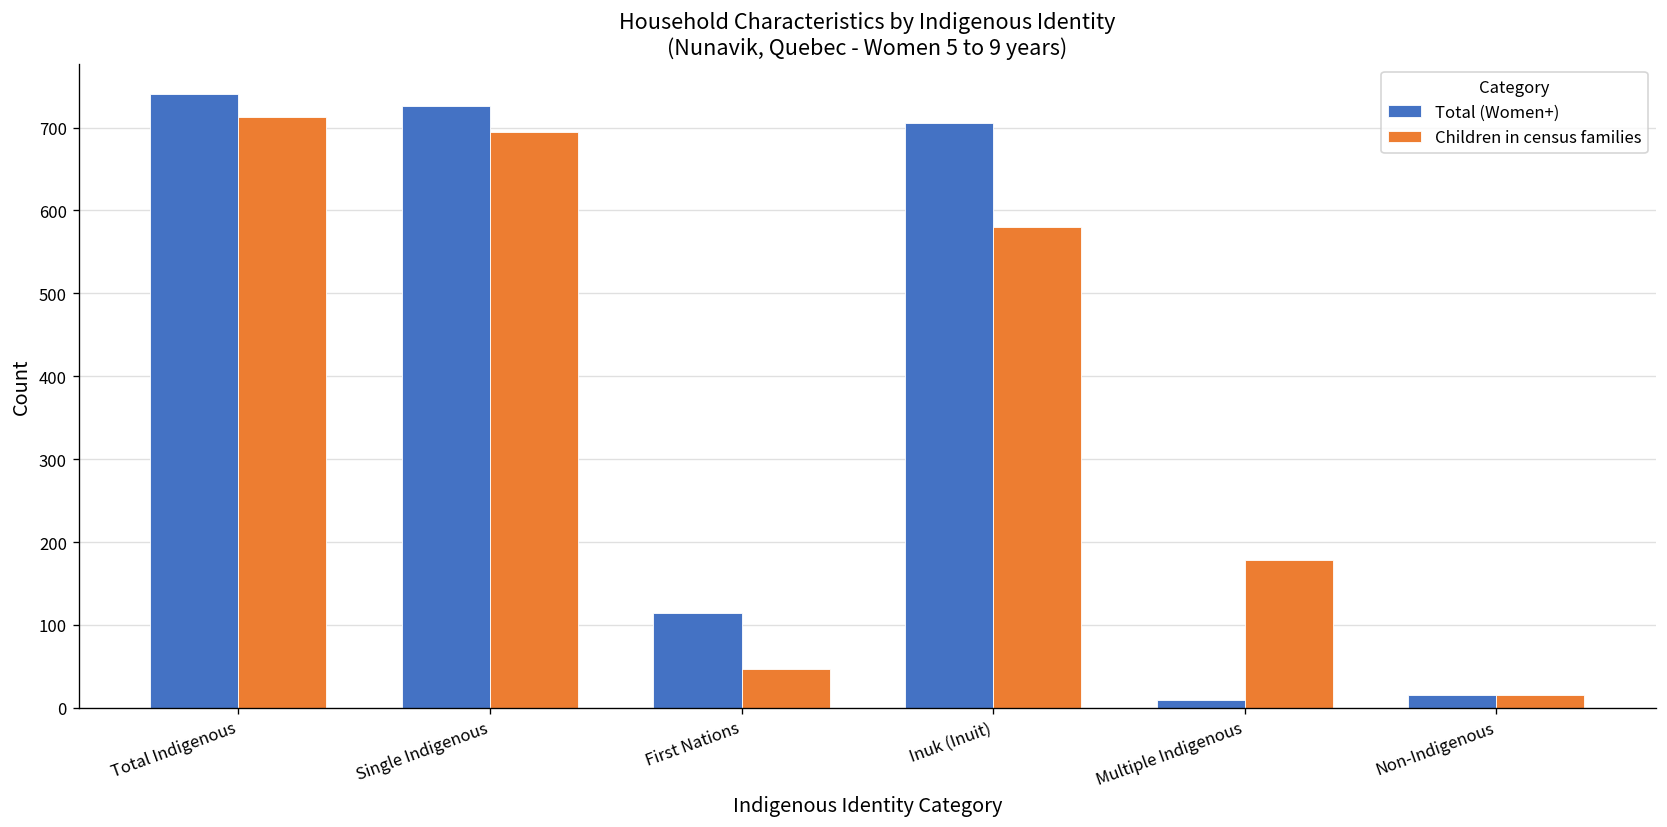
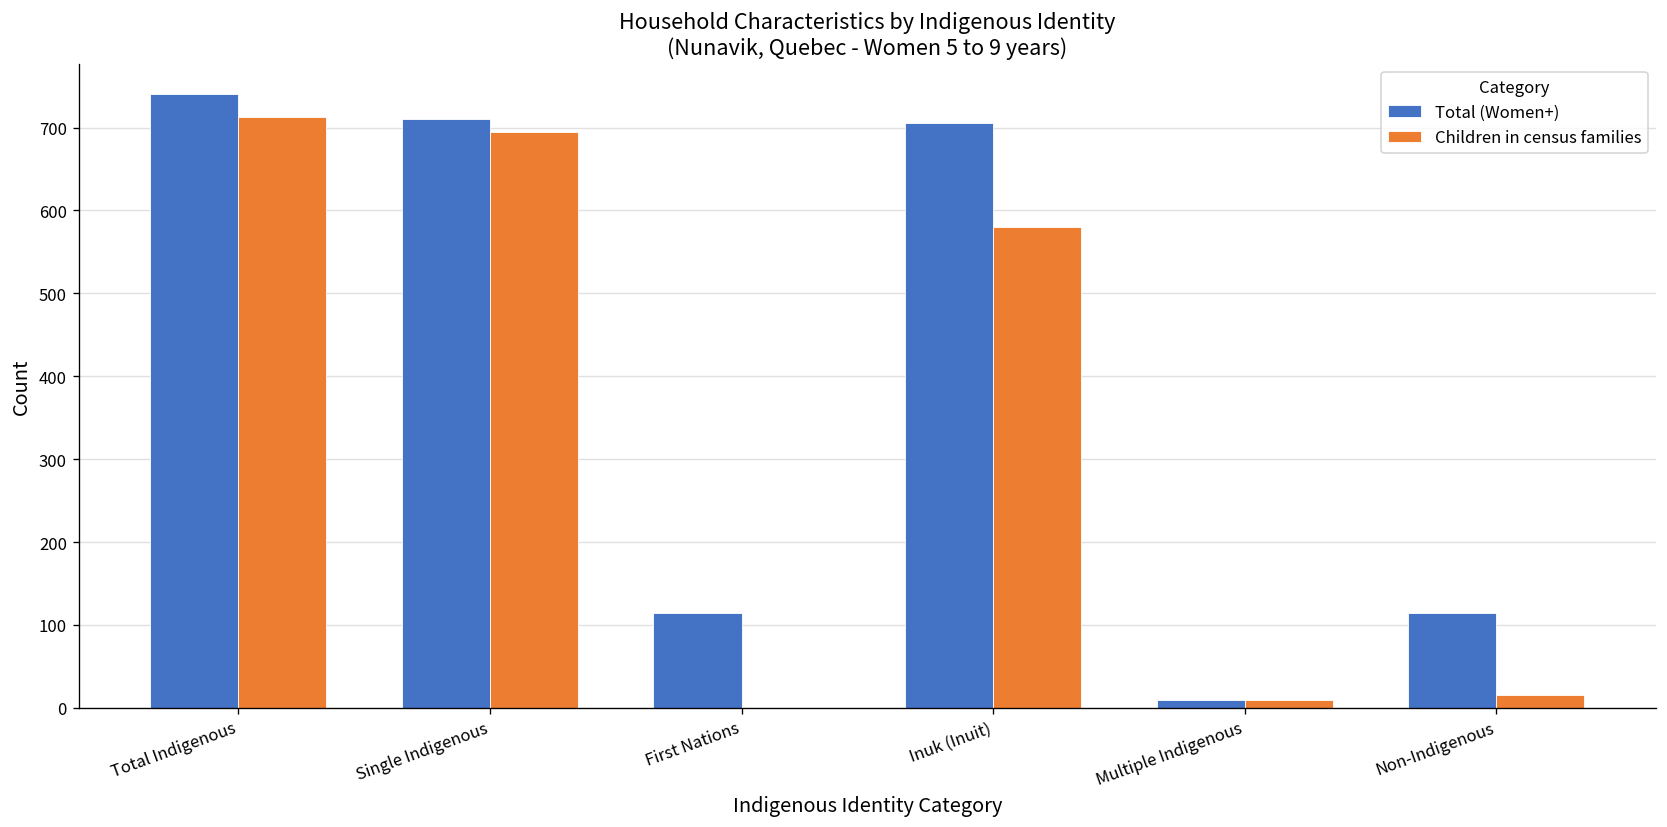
  {
    "Total (Women+)": {
      "Total Indigenous": 740,
-     "Single Indigenous": 730,
+     "Single Indigenous": 710,
      "First Nations": 110,
      "Inuk (Inuit)": 710,
      "Multiple Indigenous": 10,
-     "Non-Indigenous": 20
+     "Non-Indigenous": 120
    },
    "Children in census families": {
      "Total Indigenous": 710,
      "Single Indigenous": 700,
-     "First Nations": 50,
+     "First Nations": 0,
      "Inuk (Inuit)": 580,
-     "Multiple Indigenous": 180,
+     "Multiple Indigenous": 10,
      "Non-Indigenous": 20
    }
  }
